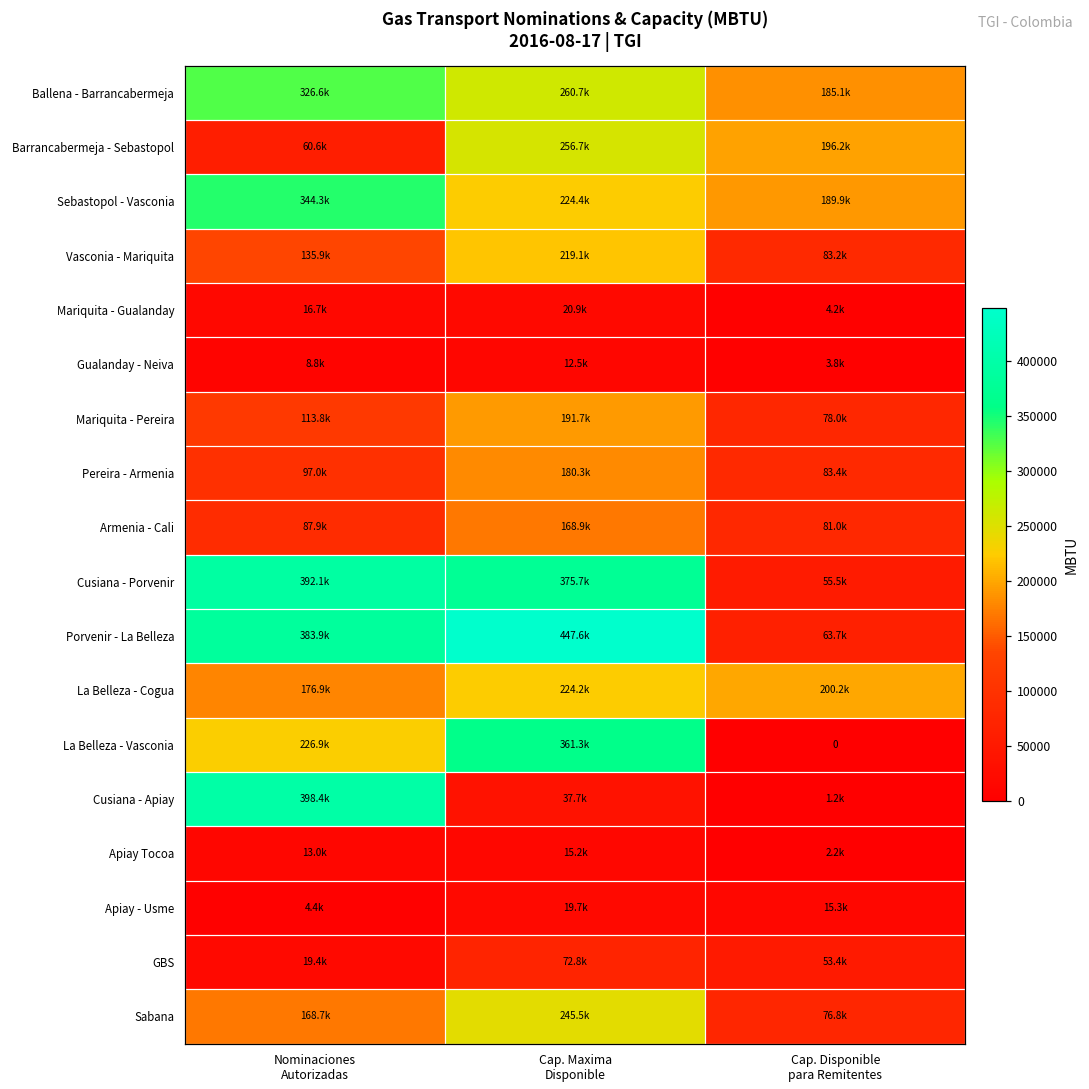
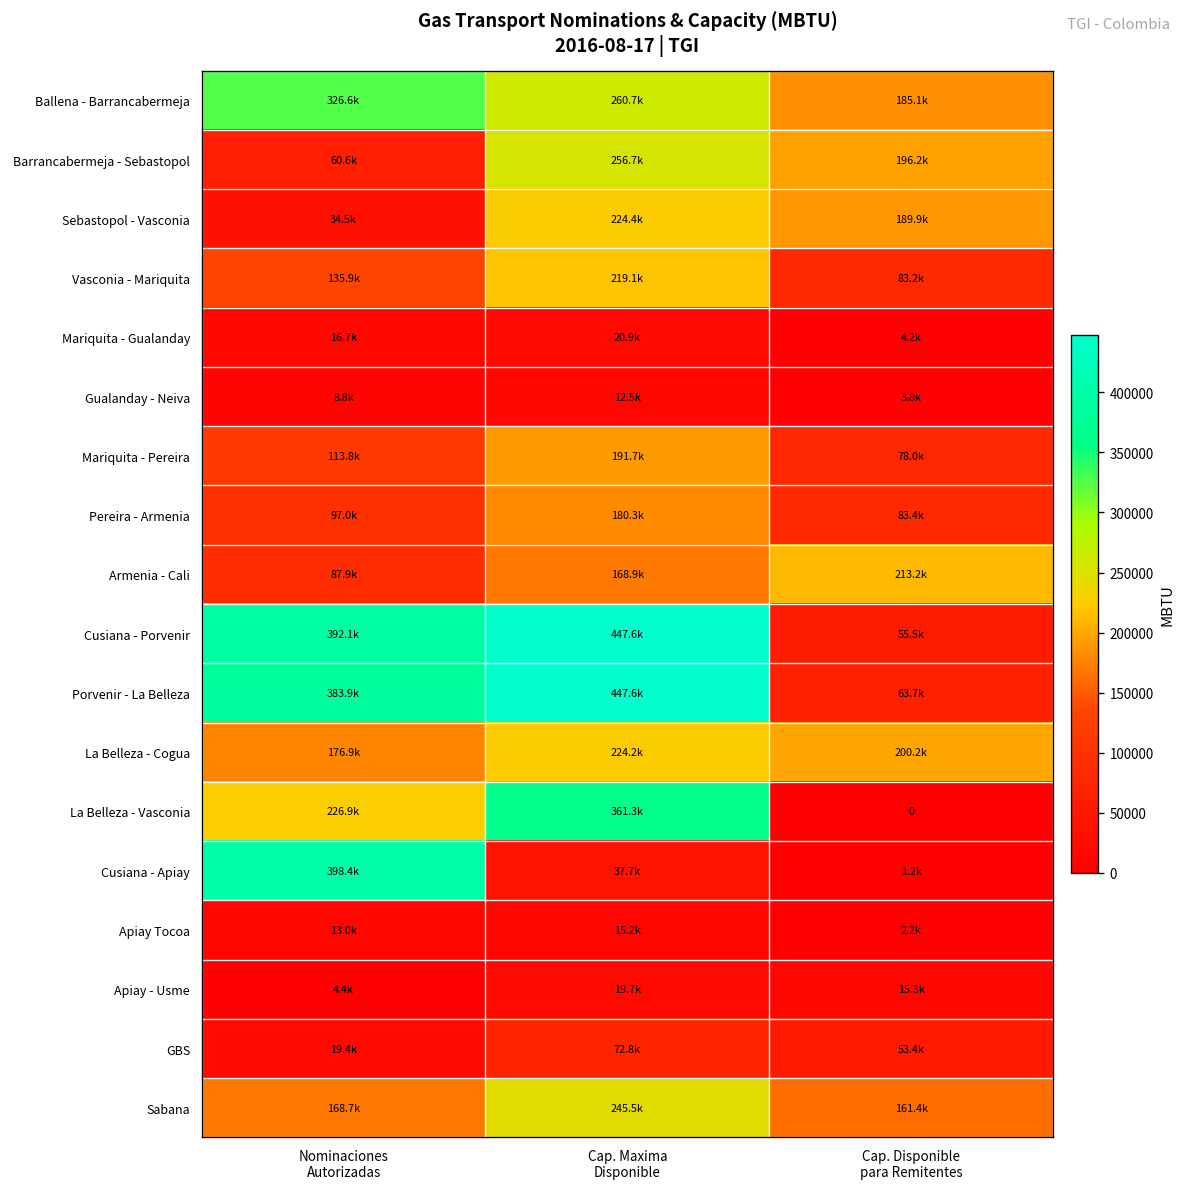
  {
    "Ballena - Barrancabermeja": {
      "Nominaciones Autorizadas": "326.6k",
      "Cap. Maxima Disponible": "260.7k",
      "Cap. Disponible para Remitentes": "185.1k"
    },
    "Barrancabermeja - Sebastopol": {
      "Nominaciones Autorizadas": "60.6k",
      "Cap. Maxima Disponible": "256.7k",
      "Cap. Disponible para Remitentes": "196.2k"
    },
    "Sebastopol - Vasconia": {
-     "Nominaciones Autorizadas": "344.3k",
+     "Nominaciones Autorizadas": "34.5k",
      "Cap. Maxima Disponible": "224.4k",
      "Cap. Disponible para Remitentes": "189.9k"
    },
    "Vasconia - Mariquita": {
      "Nominaciones Autorizadas": "135.9k",
      "Cap. Maxima Disponible": "219.1k",
      "Cap. Disponible para Remitentes": "83.2k"
    },
    "Mariquita - Gualanday": {
      "Nominaciones Autorizadas": "16.7k",
      "Cap. Maxima Disponible": "20.9k",
      "Cap. Disponible para Remitentes": "4.2k"
    },
    "Gualanday - Neiva": {
      "Nominaciones Autorizadas": "8.8k",
      "Cap. Maxima Disponible": "12.5k",
      "Cap. Disponible para Remitentes": "3.8k"
    },
    "Mariquita - Pereira": {
      "Nominaciones Autorizadas": "113.8k",
      "Cap. Maxima Disponible": "191.7k",
      "Cap. Disponible para Remitentes": "78.0k"
    },
    "Pereira - Armenia": {
      "Nominaciones Autorizadas": "97.0k",
      "Cap. Maxima Disponible": "180.3k",
      "Cap. Disponible para Remitentes": "83.4k"
    },
    "Armenia - Cali": {
      "Nominaciones Autorizadas": "87.9k",
      "Cap. Maxima Disponible": "168.9k",
-     "Cap. Disponible para Remitentes": "81.0k"
+     "Cap. Disponible para Remitentes": "213.2k"
    },
    "Cusiana - Porvenir": {
      "Nominaciones Autorizadas": "392.1k",
-     "Cap. Maxima Disponible": "375.7k",
+     "Cap. Maxima Disponible": "447.6k",
      "Cap. Disponible para Remitentes": "55.5k"
    },
    "Porvenir - La Belleza": {
      "Nominaciones Autorizadas": "383.9k",
      "Cap. Maxima Disponible": "447.6k",
      "Cap. Disponible para Remitentes": "63.7k"
    },
    "La Belleza - Cogua": {
      "Nominaciones Autorizadas": "176.9k",
      "Cap. Maxima Disponible": "224.2k",
      "Cap. Disponible para Remitentes": "200.2k"
    },
    "La Belleza - Vasconia": {
      "Nominaciones Autorizadas": "226.9k",
      "Cap. Maxima Disponible": "361.3k",
      "Cap. Disponible para Remitentes": "0"
    },
    "Cusiana - Apiay": {
      "Nominaciones Autorizadas": "398.4k",
      "Cap. Maxima Disponible": "37.7k",
      "Cap. Disponible para Remitentes": "1.2k"
    },
    "Apiay Tocoa": {
      "Nominaciones Autorizadas": "13.0k",
      "Cap. Maxima Disponible": "15.2k",
      "Cap. Disponible para Remitentes": "2.2k"
    },
    "Apiay - Usme": {
      "Nominaciones Autorizadas": "4.4k",
      "Cap. Maxima Disponible": "19.7k",
      "Cap. Disponible para Remitentes": "15.3k"
    },
    "GBS": {
      "Nominaciones Autorizadas": "19.4k",
      "Cap. Maxima Disponible": "72.8k",
      "Cap. Disponible para Remitentes": "53.4k"
    },
    "Sabana": {
      "Nominaciones Autorizadas": "168.7k",
      "Cap. Maxima Disponible": "245.5k",
-     "Cap. Disponible para Remitentes": "76.8k"
+     "Cap. Disponible para Remitentes": "161.4k"
    }
  }
